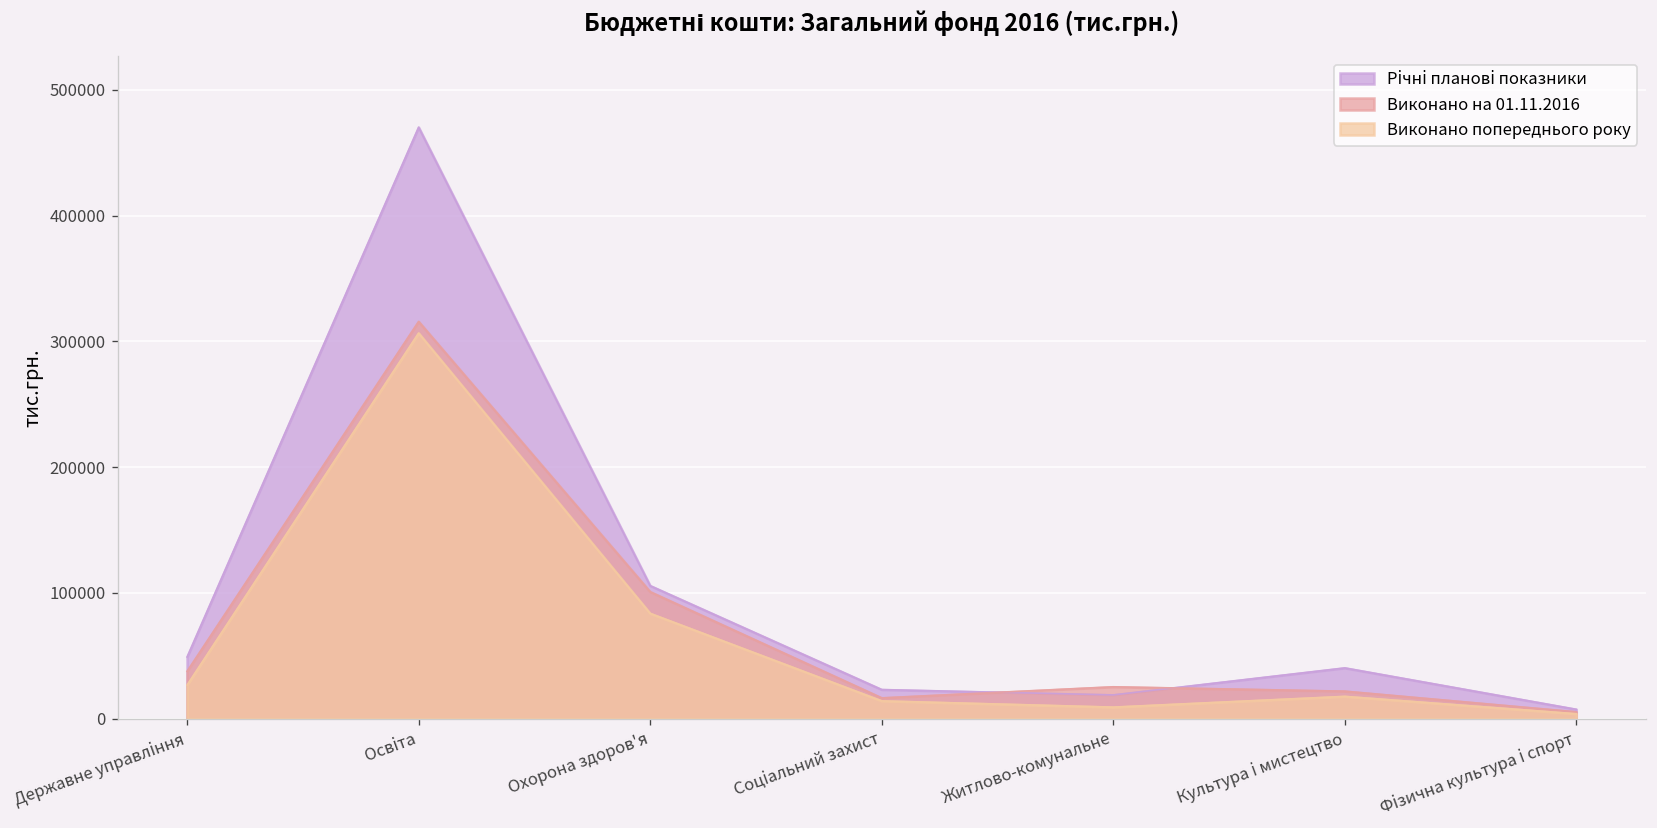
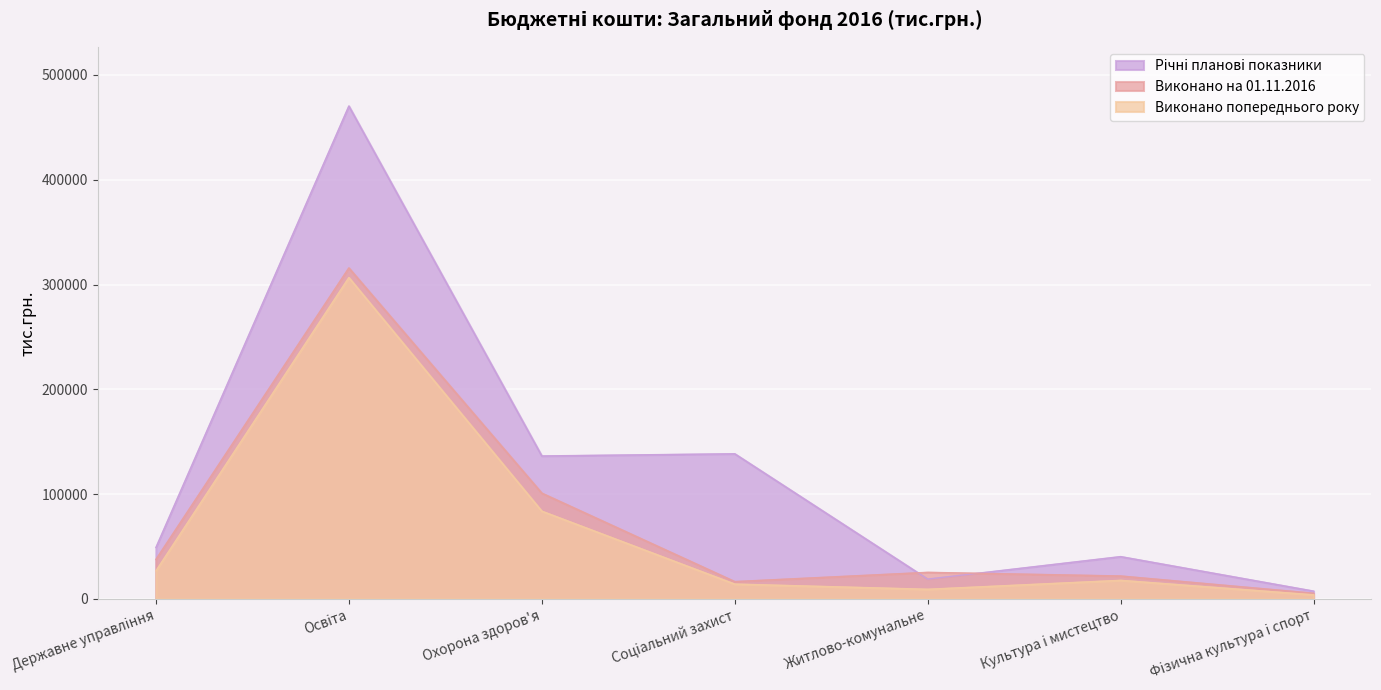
  {
    "Річні планові показники": {
      "Державне управління": 49000,
      "Освіта": 470000,
-     "Охорона здоров'я": 106000,
-     "Соціальний захист": 23000,
+     "Охорона здоров'я": 136000,
+     "Соціальний захист": 138000,
      "Житлово-комунальне": 19000,
      "Культура і мистецтво": 40000
    }
  }
